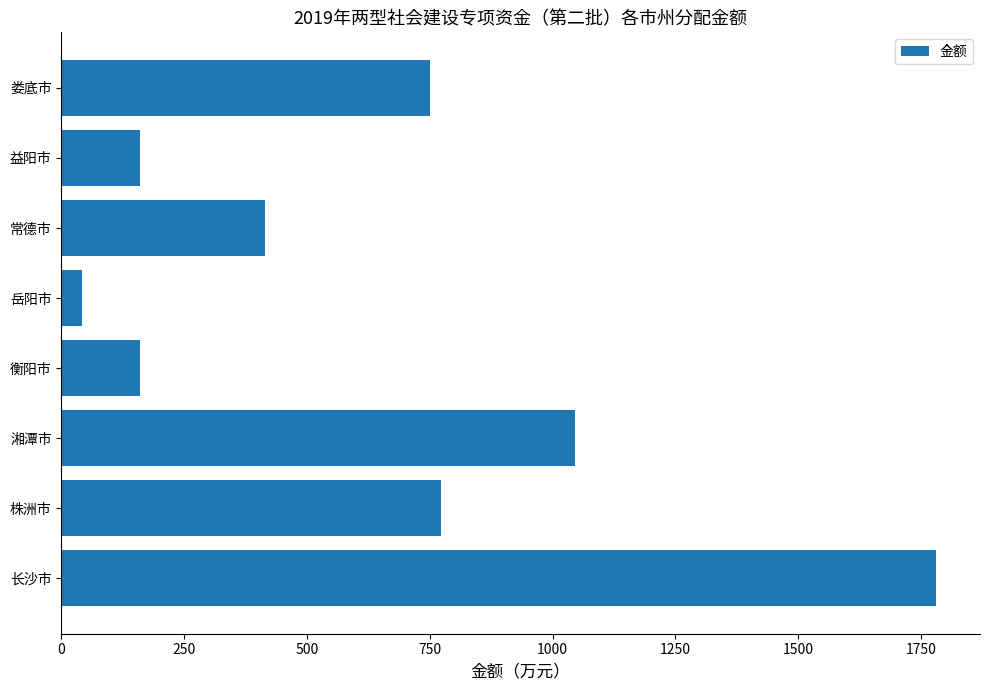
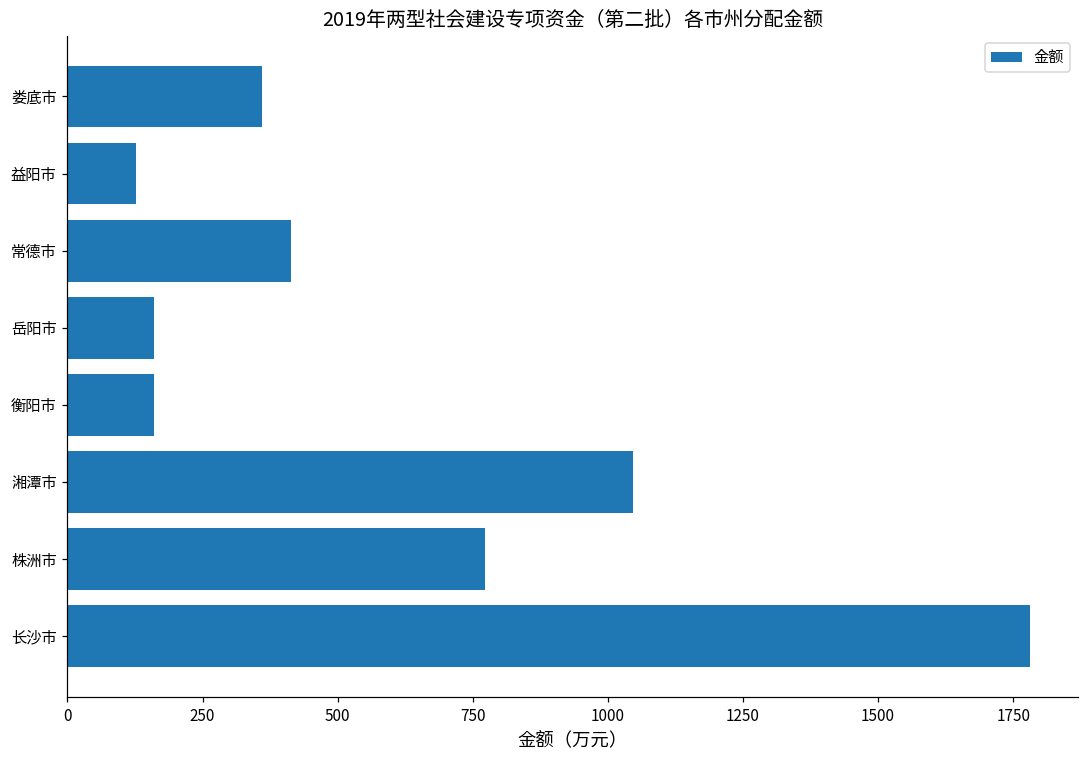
  {
-   "娄底市": 750,
-   "益阳市": 160,
+   "娄底市": 360,
+   "益阳市": 130,
    "常德市": 410,
-   "岳阳市": 40,
+   "岳阳市": 160,
    "衡阳市": 160,
    "湘潭市": 1050,
    "株洲市": 770,
    "长沙市": 1780
  }
